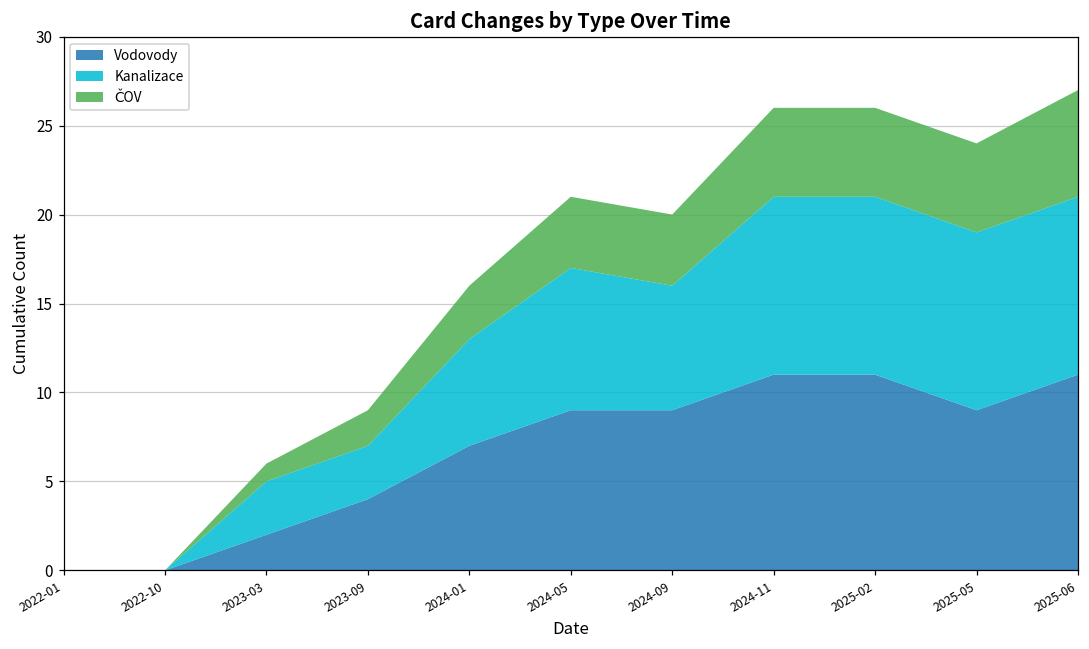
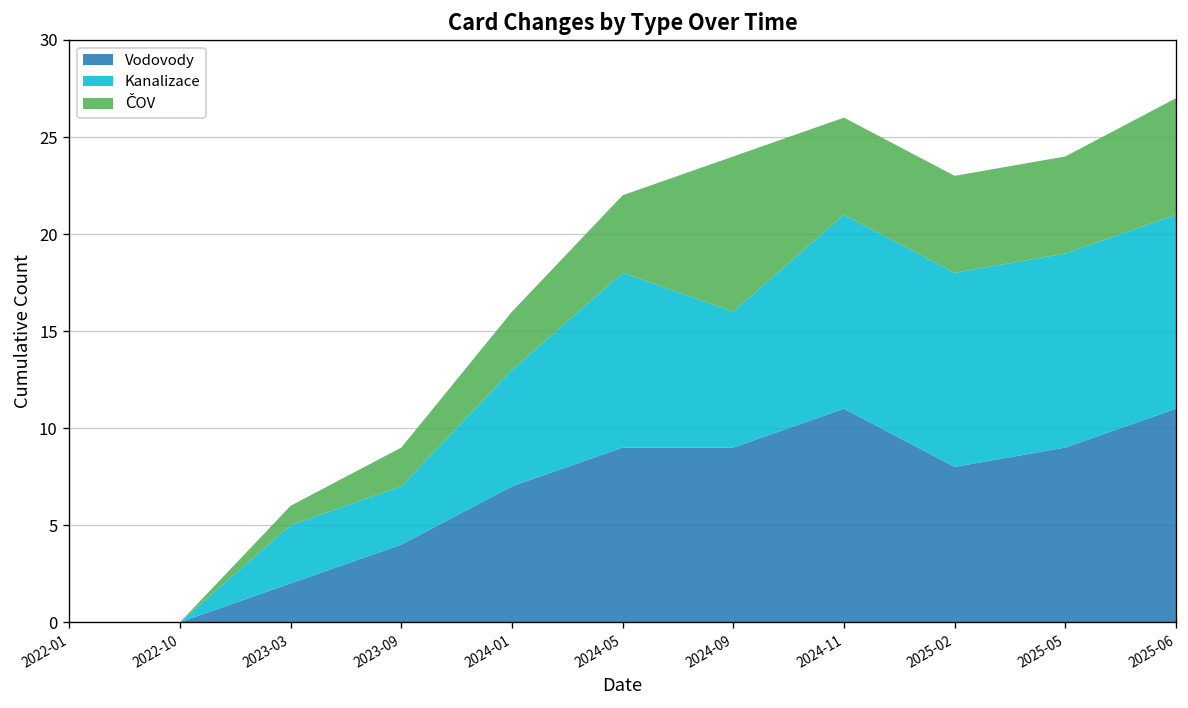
  {
    "Vodovody": {
      "2023-03": 2,
      "2023-09": 4,
      "2024-01": 7,
      "2024-05": 9,
      "2024-09": 9,
      "2024-11": 11,
-     "2025-02": 11,
+     "2025-02": 8,
      "2025-05": 9,
      "2025-06": 11
    },
    "Kanalizace": {
      "2023-03": 3,
      "2023-09": 3,
      "2024-01": 6,
-     "2024-05": 8,
+     "2024-05": 9,
      "2024-09": 7,
      "2024-11": 10,
      "2025-02": 10,
      "2025-05": 10,
      "2025-06": 10
    },
    "ČOV": {
      "2023-03": 1,
      "2023-09": 2,
      "2024-01": 3,
      "2024-05": 4,
-     "2024-09": 4,
+     "2024-09": 8,
      "2024-11": 5,
      "2025-02": 5,
      "2025-05": 5,
      "2025-06": 6
    }
  }
